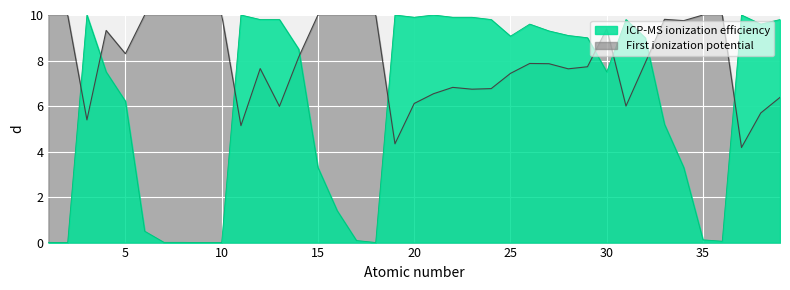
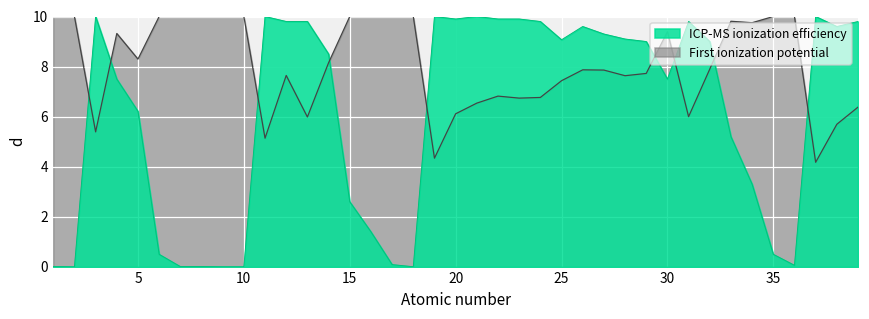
  {
    "ICP-MS ionization efficiency": {
      "5": 6.2,
      "10": 0.0,
-     "15": 3.3,
+     "15": 2.6,
      "20": 9.9,
      "25": 9.1,
      "30": 7.5,
-     "35": 0.1
+     "35": 0.5
    },
    "First ionization potential": {
      "5": 8.3,
      "10": 10.0,
      "15": 10.0,
      "20": 6.1,
      "25": 7.4,
      "35": 10.0
    }
  }
